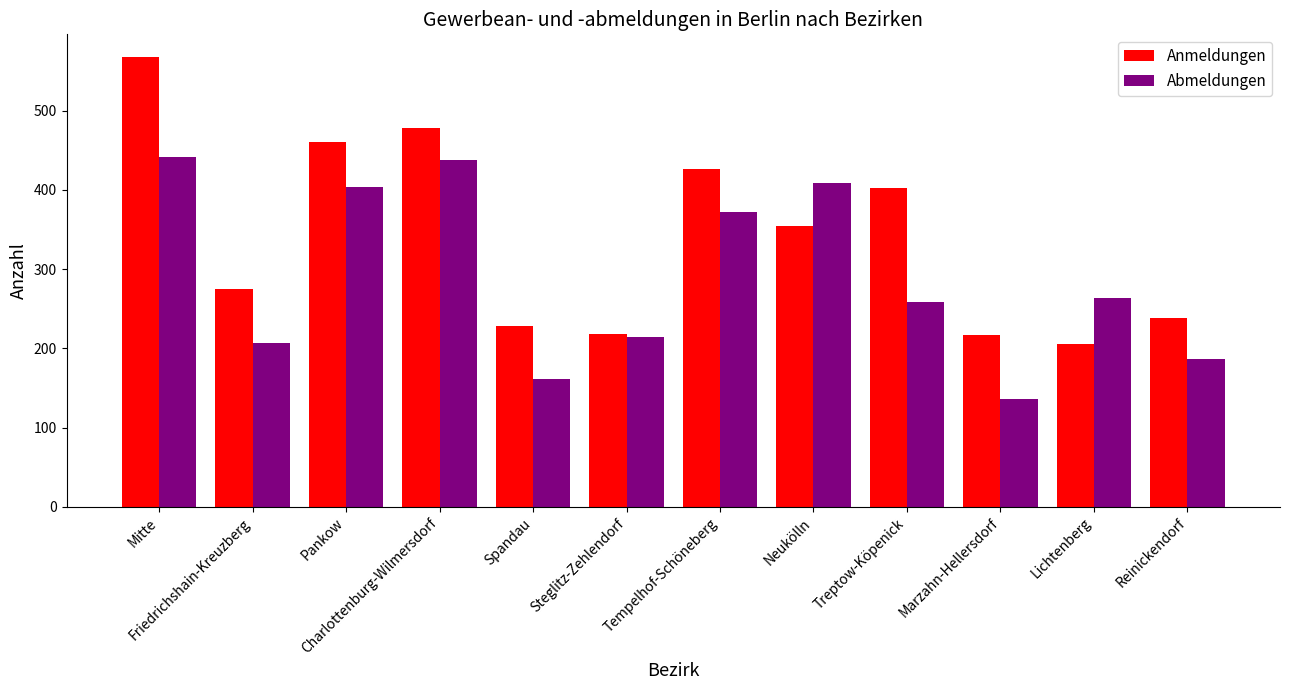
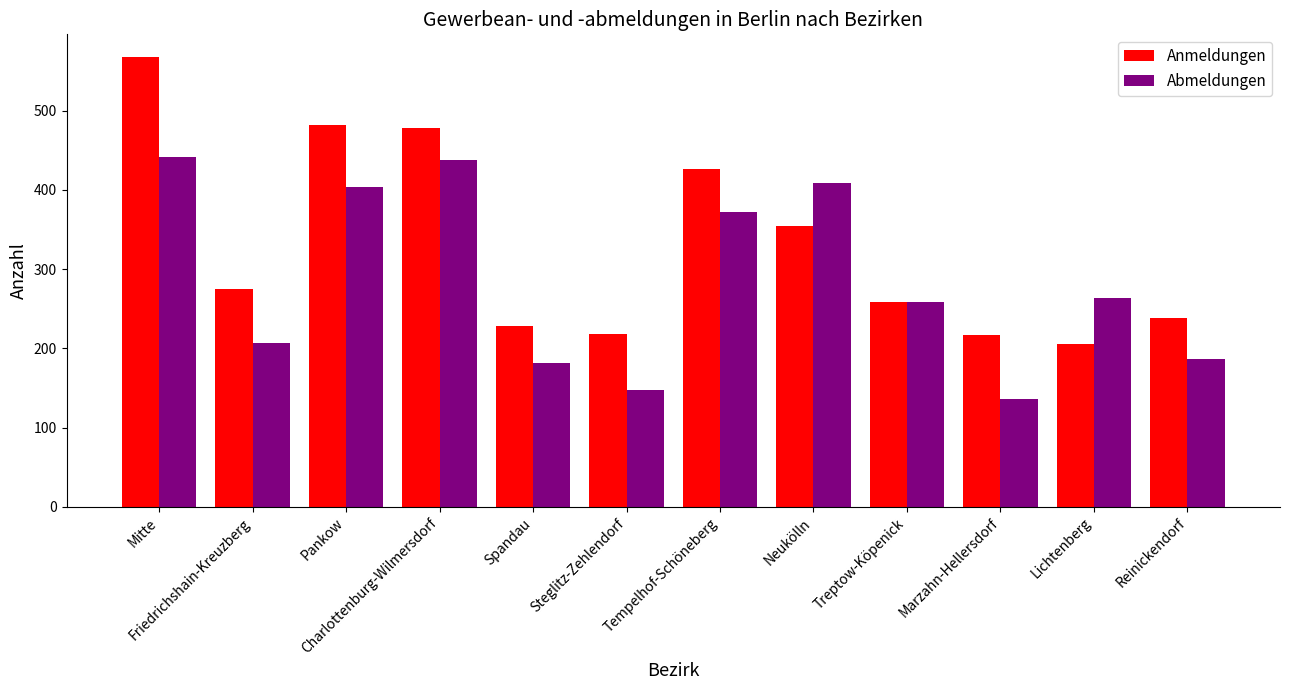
  {
    "Anmeldungen": {
      "Mitte": 570,
      "Friedrichshain-Kreuzberg": 280,
-     "Pankow": 460,
+     "Pankow": 480,
      "Charlottenburg-Wilmersdorf": 480,
      "Spandau": 230,
      "Steglitz-Zehlendorf": 220,
      "Tempelhof-Schöneberg": 430,
      "Neukölln": 360,
-     "Treptow-Köpenick": 400,
+     "Treptow-Köpenick": 260,
      "Marzahn-Hellersdorf": 220,
      "Lichtenberg": 210,
      "Reinickendorf": 240
    },
    "Abmeldungen": {
      "Mitte": 440,
      "Friedrichshain-Kreuzberg": 210,
      "Pankow": 400,
      "Charlottenburg-Wilmersdorf": 440,
-     "Spandau": 160,
-     "Steglitz-Zehlendorf": 210,
+     "Spandau": 180,
+     "Steglitz-Zehlendorf": 150,
      "Tempelhof-Schöneberg": 370,
      "Neukölln": 410,
      "Treptow-Köpenick": 260,
      "Marzahn-Hellersdorf": 140,
      "Lichtenberg": 260,
      "Reinickendorf": 190
    }
  }
